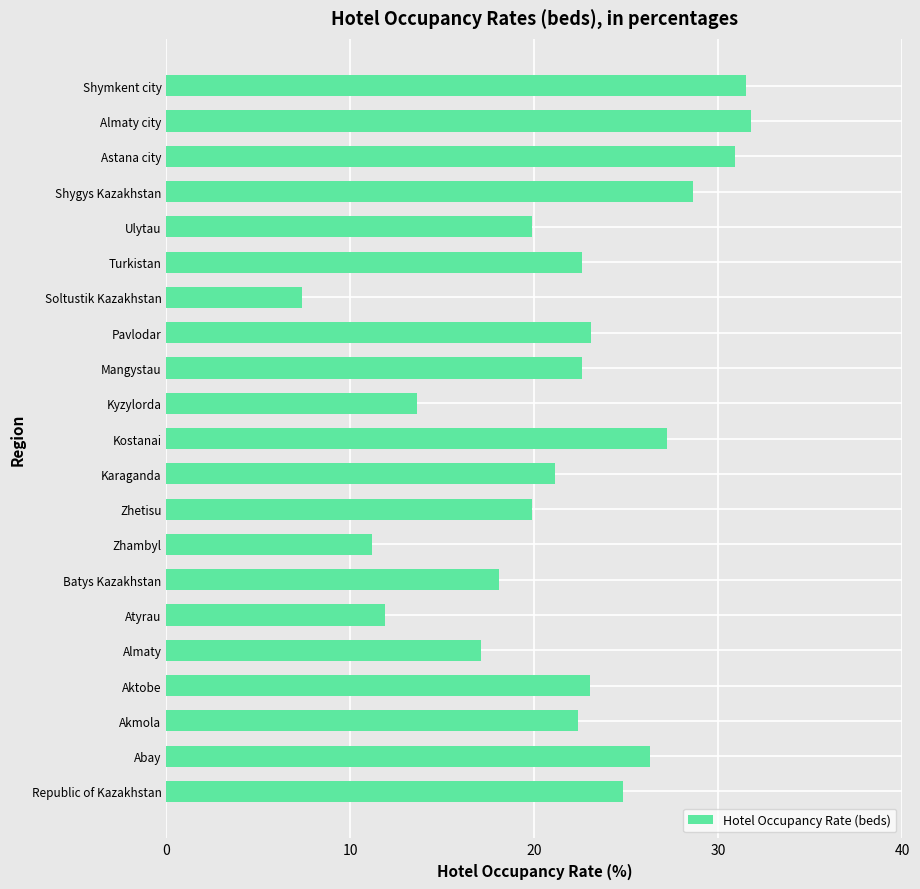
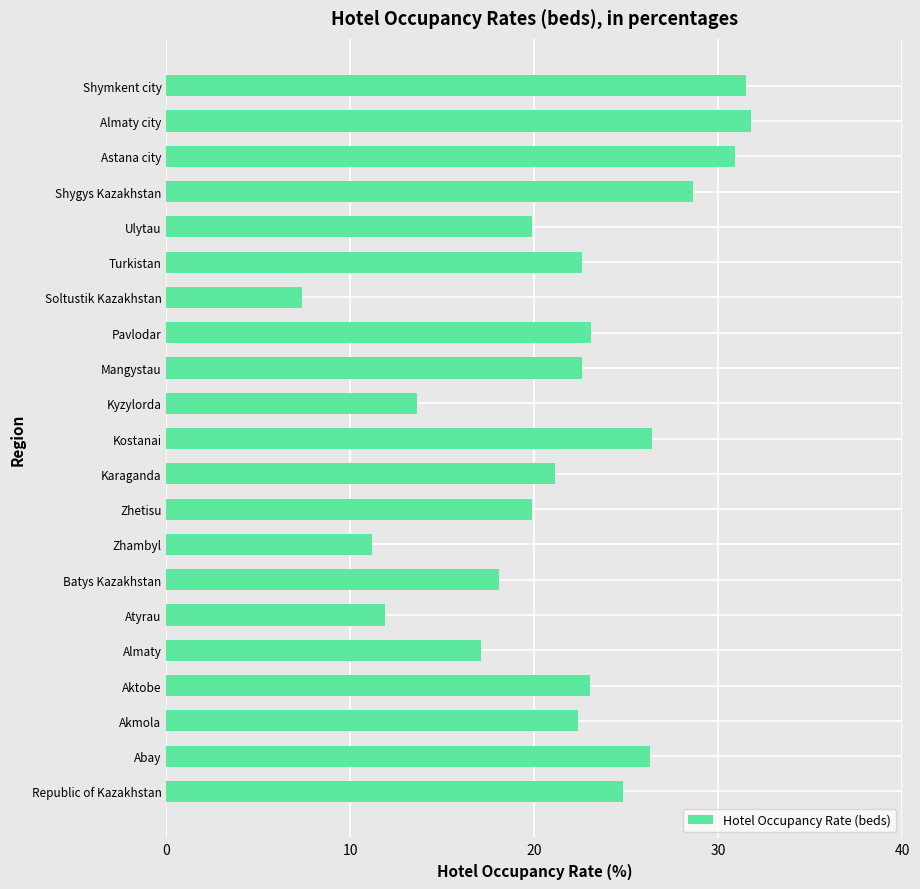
  {
    "Shymkent city": 31.5,
    "Almaty city": 31.8,
    "Astana city": 30.9,
    "Shygys Kazakhstan": 28.6,
    "Ulytau": 19.9,
    "Turkistan": 22.6,
    "Soltustik Kazakhstan": 7.4,
    "Pavlodar": 23.1,
    "Mangystau": 22.6,
    "Kyzylorda": 13.6,
-   "Kostanai": 27.2,
+   "Kostanai": 26.4,
    "Karaganda": 21.1,
    "Zhetisu": 19.9,
    "Zhambyl": 11.2,
    "Batys Kazakhstan": 18.1,
    "Atyrau": 11.9,
    "Almaty": 17.1,
    "Aktobe": 23.0,
    "Akmola": 22.4,
    "Abay": 26.3,
    "Republic of Kazakhstan": 24.8
  }
